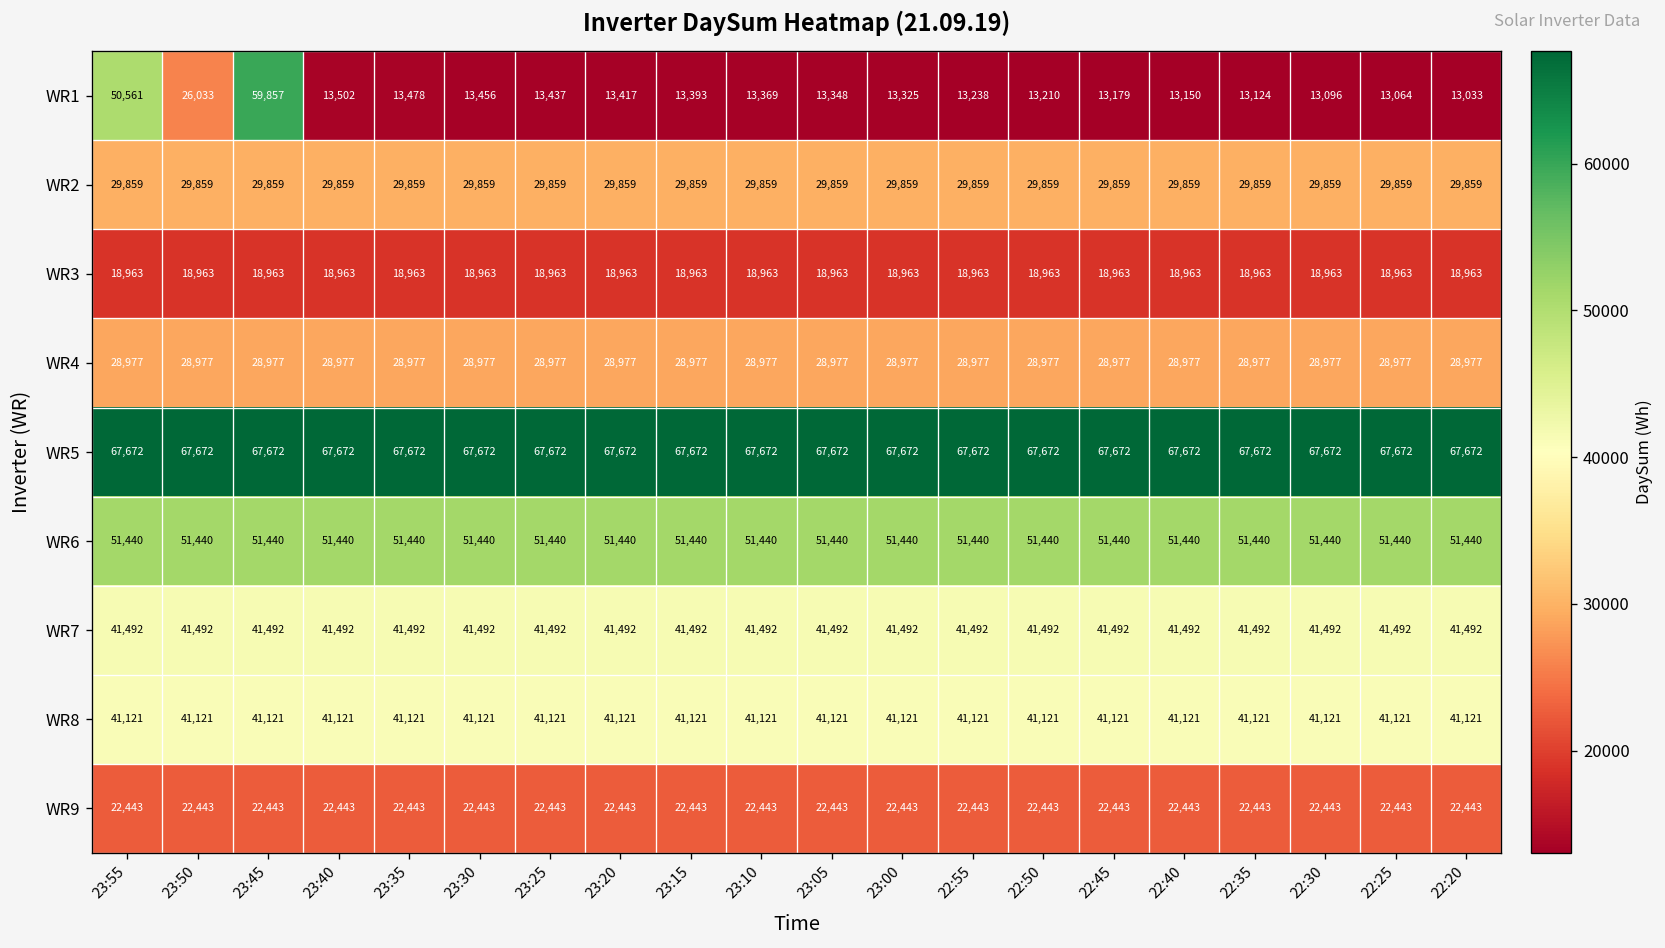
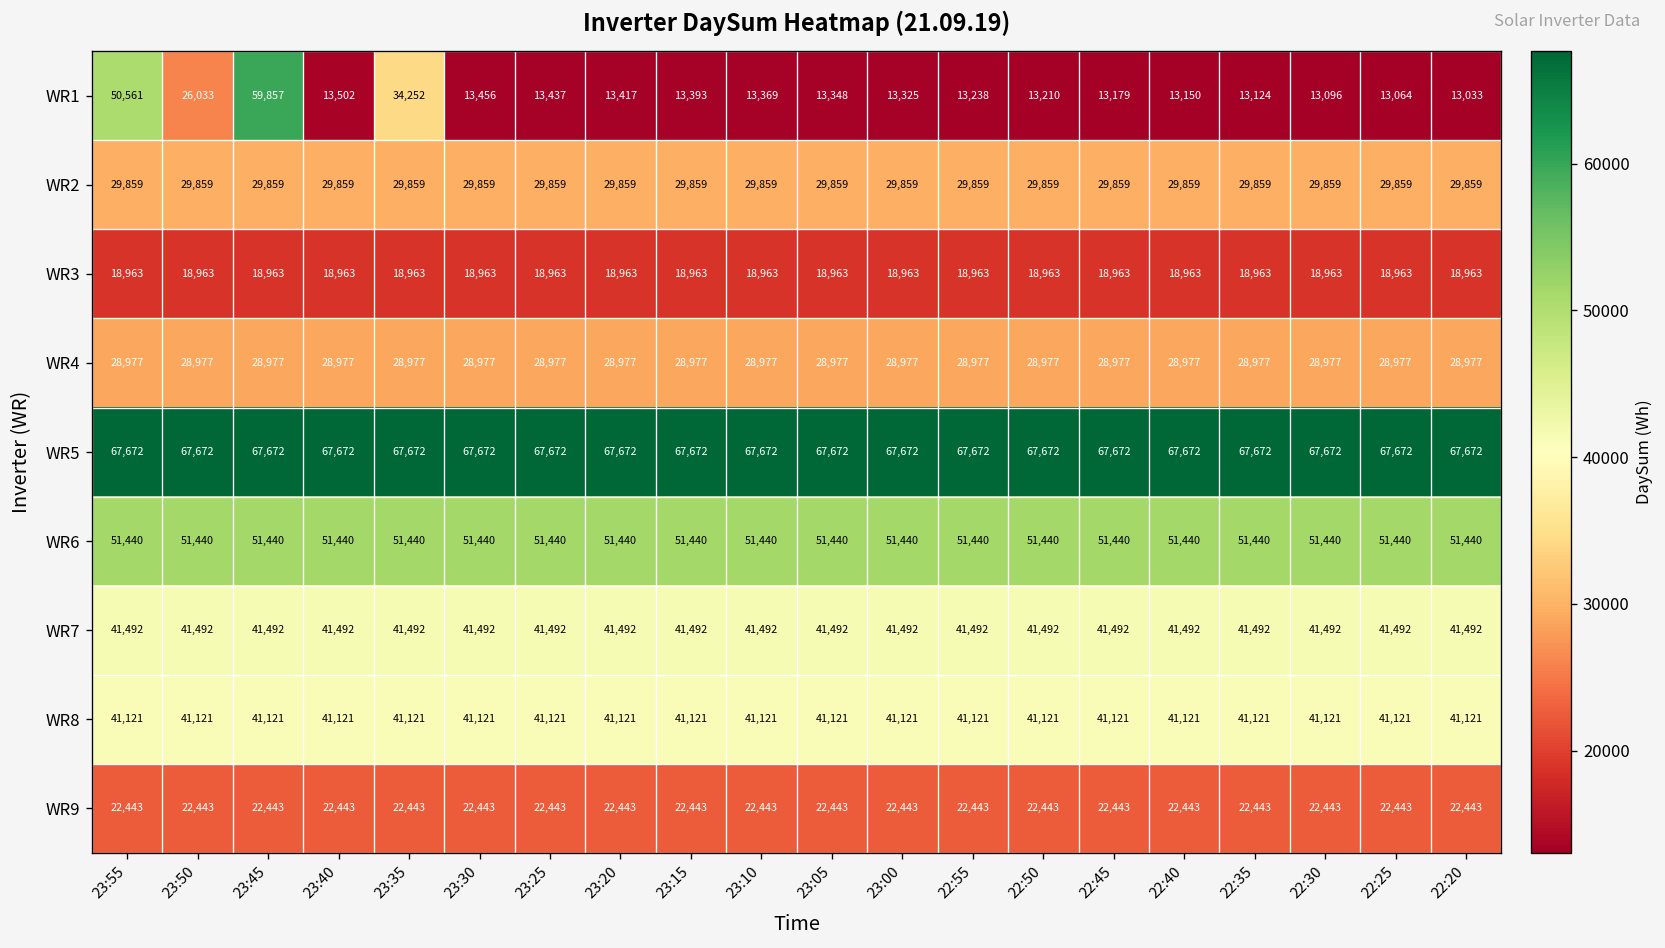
  {
    "WR1": {
      "23:55": "50,561",
      "23:50": "26,033",
      "23:45": "59,857",
      "23:40": "13,502",
-     "23:35": "13,478",
+     "23:35": "34,252",
      "23:30": "13,456",
      "23:25": "13,437",
      "23:20": "13,417",
      "23:15": "13,393",
      "23:10": "13,369",
      "23:05": "13,348",
      "23:00": "13,325",
      "22:55": "13,238",
      "22:50": "13,210",
      "22:45": "13,179",
      "22:40": "13,150",
      "22:35": "13,124",
      "22:30": "13,096",
      "22:25": "13,064",
      "22:20": "13,033"
    },
    "WR2": {
      "23:55": "29,859",
      "23:50": "29,859",
      "23:45": "29,859",
      "23:40": "29,859",
      "23:35": "29,859",
      "23:30": "29,859",
      "23:25": "29,859",
      "23:20": "29,859",
      "23:15": "29,859",
      "23:10": "29,859",
      "23:05": "29,859",
      "23:00": "29,859",
      "22:55": "29,859",
      "22:50": "29,859",
      "22:45": "29,859",
      "22:40": "29,859",
      "22:35": "29,859",
      "22:30": "29,859",
      "22:25": "29,859",
      "22:20": "29,859"
    },
    "WR3": {
      "23:55": "18,963",
      "23:50": "18,963",
      "23:45": "18,963",
      "23:40": "18,963",
      "23:35": "18,963",
      "23:30": "18,963",
      "23:25": "18,963",
      "23:20": "18,963",
      "23:15": "18,963",
      "23:10": "18,963",
      "23:05": "18,963",
      "23:00": "18,963",
      "22:55": "18,963",
      "22:50": "18,963",
      "22:45": "18,963",
      "22:40": "18,963",
      "22:35": "18,963",
      "22:30": "18,963",
      "22:25": "18,963",
      "22:20": "18,963"
    },
    "WR4": {
      "23:55": "28,977",
      "23:50": "28,977",
      "23:45": "28,977",
      "23:40": "28,977",
      "23:35": "28,977",
      "23:30": "28,977",
      "23:25": "28,977",
      "23:20": "28,977",
      "23:15": "28,977",
      "23:10": "28,977",
      "23:05": "28,977",
      "23:00": "28,977",
      "22:55": "28,977",
      "22:50": "28,977",
      "22:45": "28,977",
      "22:40": "28,977",
      "22:35": "28,977",
      "22:30": "28,977",
      "22:25": "28,977",
      "22:20": "28,977"
    },
    "WR5": {
      "23:55": "67,672",
      "23:50": "67,672",
      "23:45": "67,672",
      "23:40": "67,672",
      "23:35": "67,672",
      "23:30": "67,672",
      "23:25": "67,672",
      "23:20": "67,672",
      "23:15": "67,672",
      "23:10": "67,672",
      "23:05": "67,672",
      "23:00": "67,672",
      "22:55": "67,672",
      "22:50": "67,672",
      "22:45": "67,672",
      "22:40": "67,672",
      "22:35": "67,672",
      "22:30": "67,672",
      "22:25": "67,672",
      "22:20": "67,672"
    },
    "WR6": {
      "23:55": "51,440",
      "23:50": "51,440",
      "23:45": "51,440",
      "23:40": "51,440",
      "23:35": "51,440",
      "23:30": "51,440",
      "23:25": "51,440",
      "23:20": "51,440",
      "23:15": "51,440",
      "23:10": "51,440",
      "23:05": "51,440",
      "23:00": "51,440",
      "22:55": "51,440",
      "22:50": "51,440",
      "22:45": "51,440",
      "22:40": "51,440",
      "22:35": "51,440",
      "22:30": "51,440",
      "22:25": "51,440",
      "22:20": "51,440"
    },
    "WR7": {
      "23:55": "41,492",
      "23:50": "41,492",
      "23:45": "41,492",
      "23:40": "41,492",
      "23:35": "41,492",
      "23:30": "41,492",
      "23:25": "41,492",
      "23:20": "41,492",
      "23:15": "41,492",
      "23:10": "41,492",
      "23:05": "41,492",
      "23:00": "41,492",
      "22:55": "41,492",
      "22:50": "41,492",
      "22:45": "41,492",
      "22:40": "41,492",
      "22:35": "41,492",
      "22:30": "41,492",
      "22:25": "41,492",
      "22:20": "41,492"
    },
    "WR8": {
      "23:55": "41,121",
      "23:50": "41,121",
      "23:45": "41,121",
      "23:40": "41,121",
      "23:35": "41,121",
      "23:30": "41,121",
      "23:25": "41,121",
      "23:20": "41,121",
      "23:15": "41,121",
      "23:10": "41,121",
      "23:05": "41,121",
      "23:00": "41,121",
      "22:55": "41,121",
      "22:50": "41,121",
      "22:45": "41,121",
      "22:40": "41,121",
      "22:35": "41,121",
      "22:30": "41,121",
      "22:25": "41,121",
      "22:20": "41,121"
    },
    "WR9": {
      "23:55": "22,443",
      "23:50": "22,443",
      "23:45": "22,443",
      "23:40": "22,443",
      "23:35": "22,443",
      "23:30": "22,443",
      "23:25": "22,443",
      "23:20": "22,443",
      "23:15": "22,443",
      "23:10": "22,443",
      "23:05": "22,443",
      "23:00": "22,443",
      "22:55": "22,443",
      "22:50": "22,443",
      "22:45": "22,443",
      "22:40": "22,443",
      "22:35": "22,443",
      "22:30": "22,443",
      "22:25": "22,443",
      "22:20": "22,443"
    }
  }
